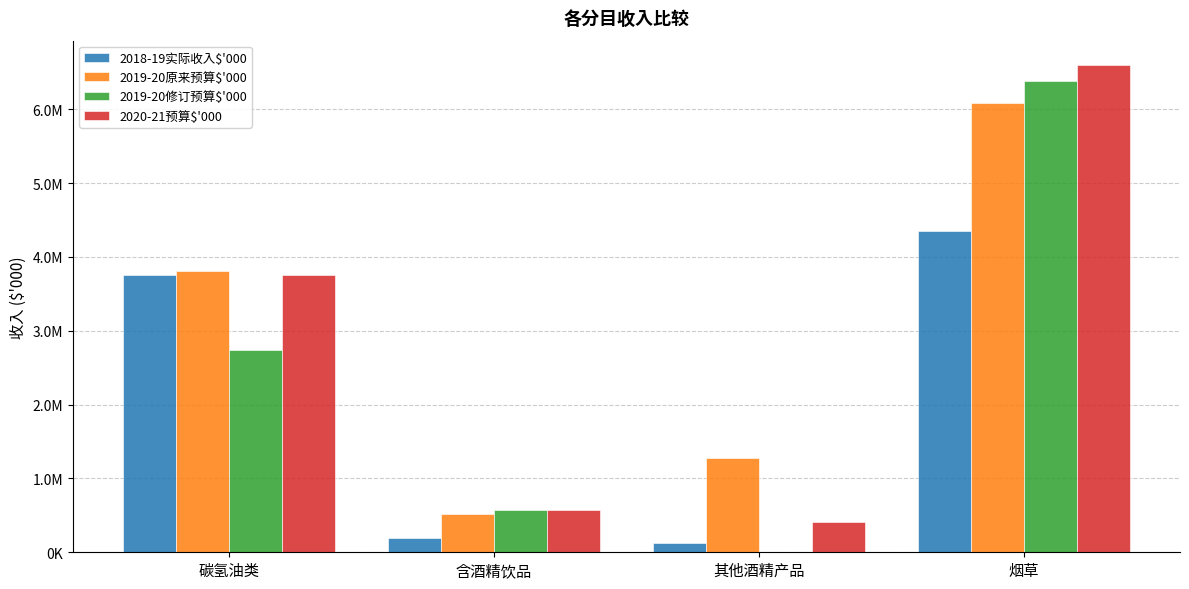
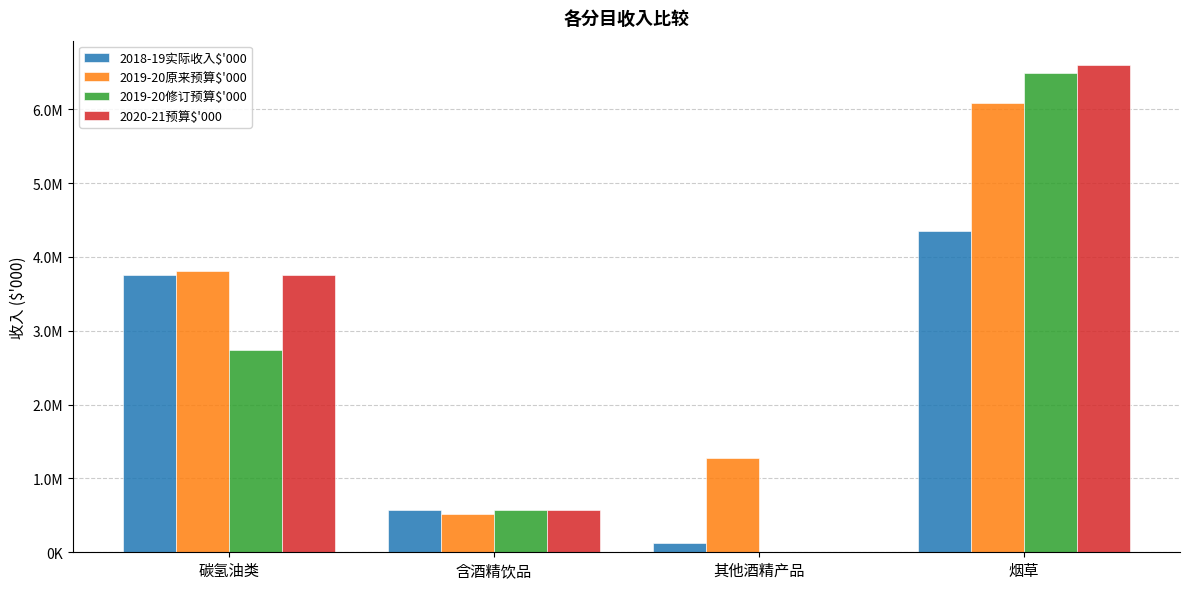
  {
    "2018-19实际收入$'000": {
      "碳氢油类": 3800000,
-     "含酒精饮品": 200000,
+     "含酒精饮品": 600000,
      "其他酒精产品": 100000,
      "烟草": 4300000
    },
    "2019-20原来预算$'000": {
      "碳氢油类": 3800000,
      "含酒精饮品": 500000,
      "其他酒精产品": 1300000,
      "烟草": 6100000
    },
    "2019-20修订预算$'000": {
      "碳氢油类": 2700000,
      "含酒精饮品": 600000,
-     "烟草": 6400000
+     "烟草": 6500000
    },
    "2020-21预算$'000": {
      "碳氢油类": 3800000,
      "含酒精饮品": 600000,
-     "其他酒精产品": 400000,
+     "其他酒精产品": 0,
      "烟草": 6600000
    }
  }
